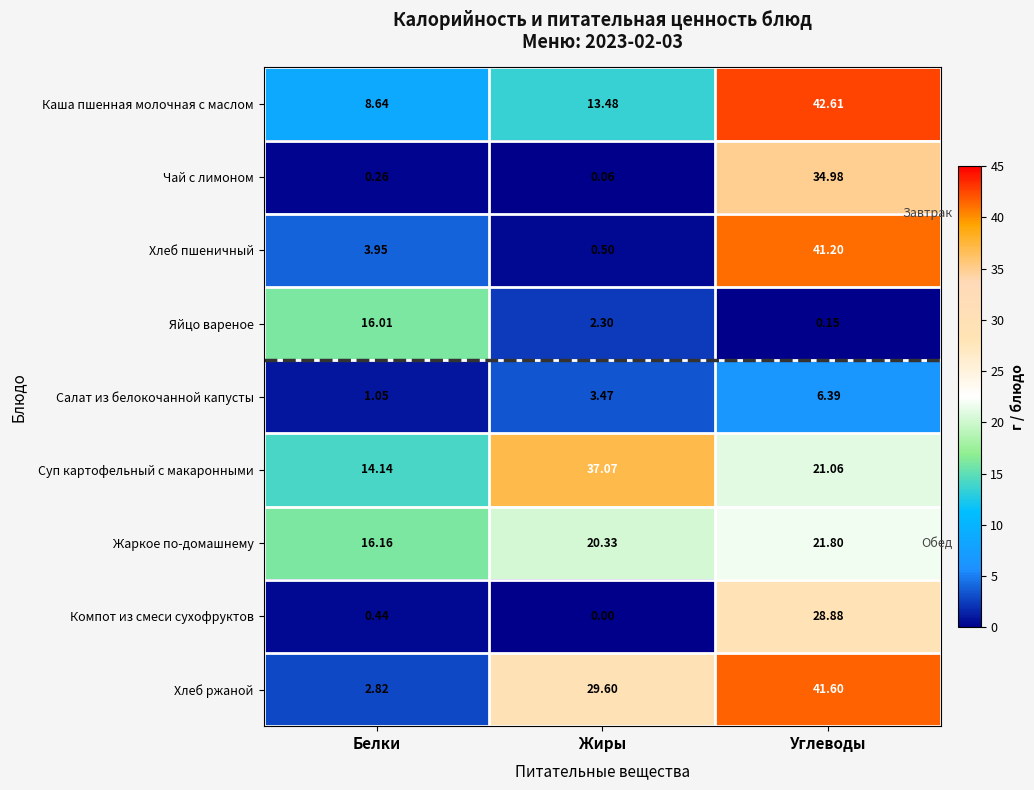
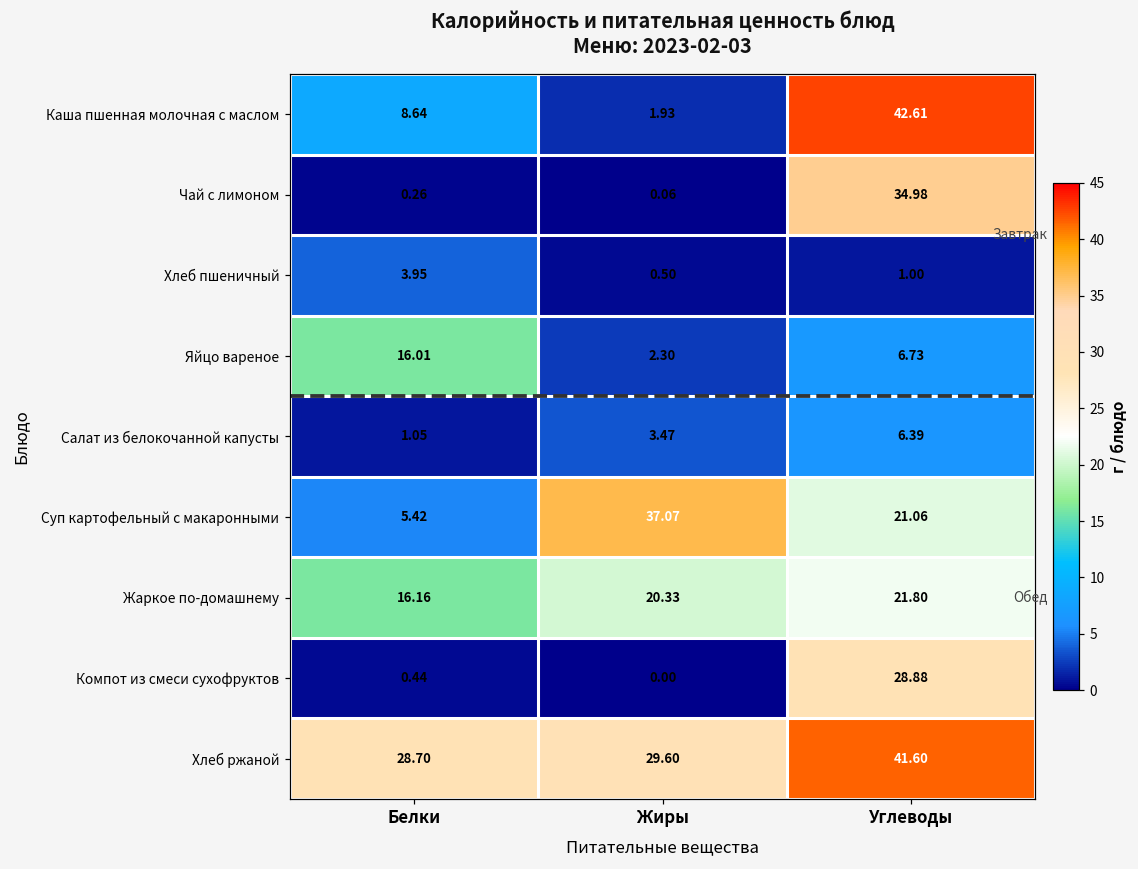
  {
    "Каша пшенная молочная с маслом": {
      "Белки": 8.64,
-     "Жиры": 13.48,
+     "Жиры": 1.93,
      "Углеводы": 42.61
    },
    "Чай с лимоном": {
      "Белки": 0.26,
      "Жиры": 0.06
    },
    "Хлеб пшеничный": {
      "Белки": 3.95,
      "Жиры": 0.50,
-     "Углеводы": 41.20
+     "Углеводы": 1.00
    },
    "Яйцо вареное": {
      "Белки": 16.01,
      "Жиры": 2.30,
-     "Углеводы": 0.15
+     "Углеводы": 6.73
    },
    "Салат из белокочанной капусты": {
      "Белки": 1.05,
      "Жиры": 3.47,
      "Углеводы": 6.39
    },
    "Суп картофельный с макаронными": {
-     "Белки": 14.14,
+     "Белки": 5.42,
      "Жиры": 37.07,
      "Углеводы": 21.06
    },
    "Жаркое по-домашнему": {
      "Белки": 16.16,
      "Жиры": 20.33
    },
    "Компот из смеси сухофруктов": {
      "Белки": 0.44,
      "Жиры": 0.00,
      "Углеводы": 28.88
    },
    "Хлеб ржаной": {
-     "Белки": 2.82,
+     "Белки": 28.70,
      "Жиры": 29.60,
      "Углеводы": 41.60
    }
  }
